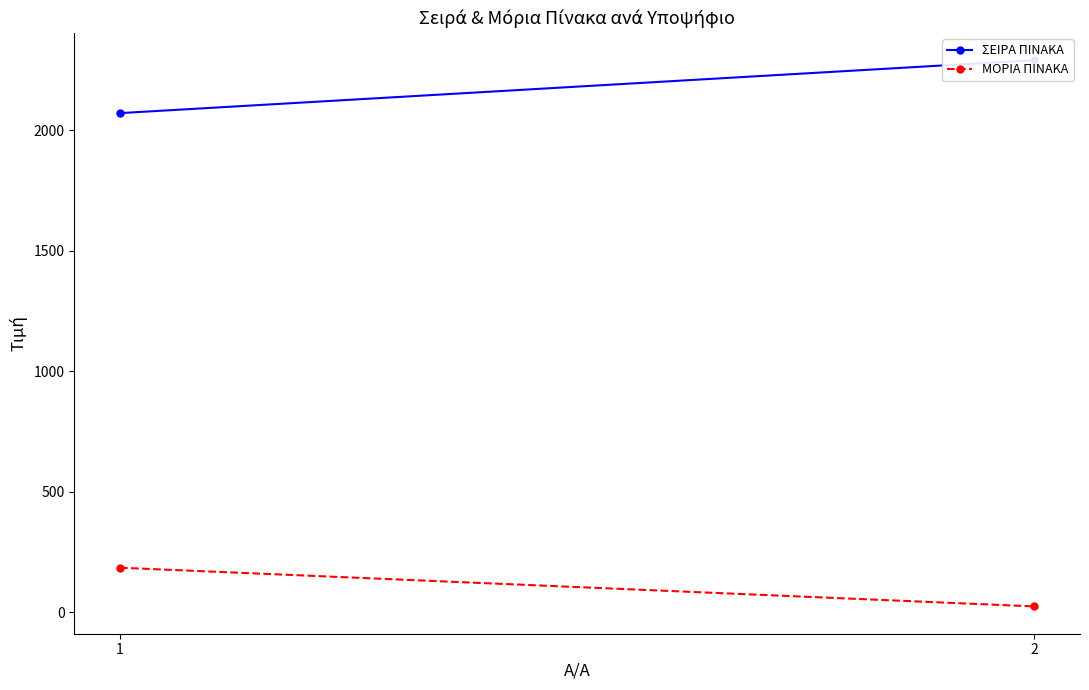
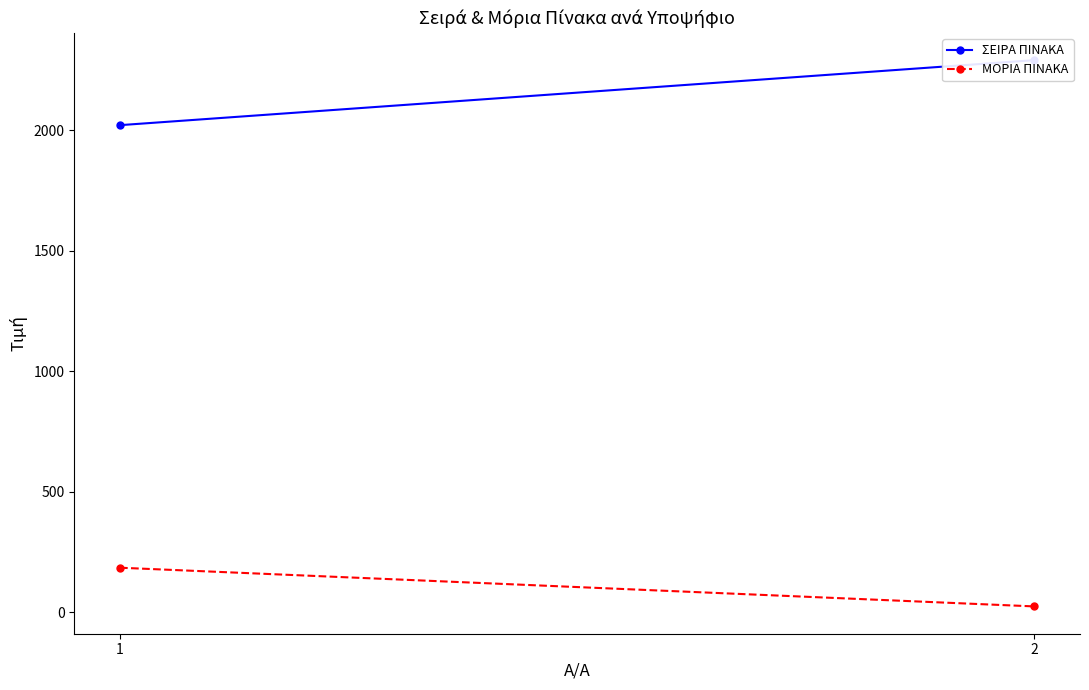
  {
    "ΣΕΙΡΑ ΠΙΝΑΚΑ": {
-     "1": 2070
+     "1": 2020
    },
    "ΜΟΡΙΑ ΠΙΝΑΚΑ": {
      "1": 180,
      "2": 20
    }
  }
